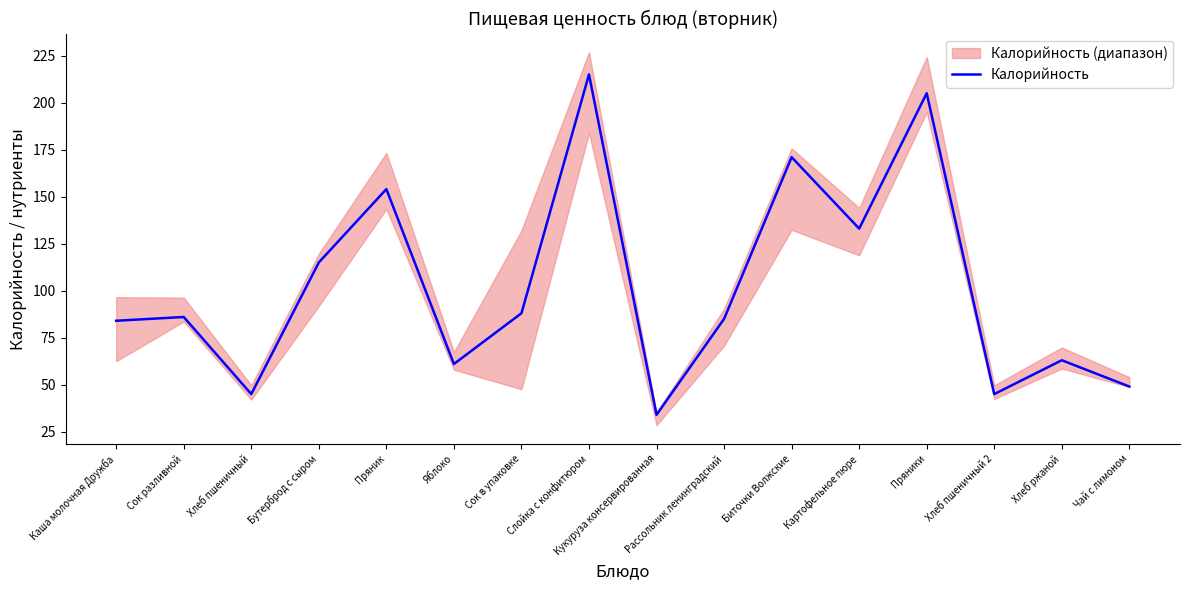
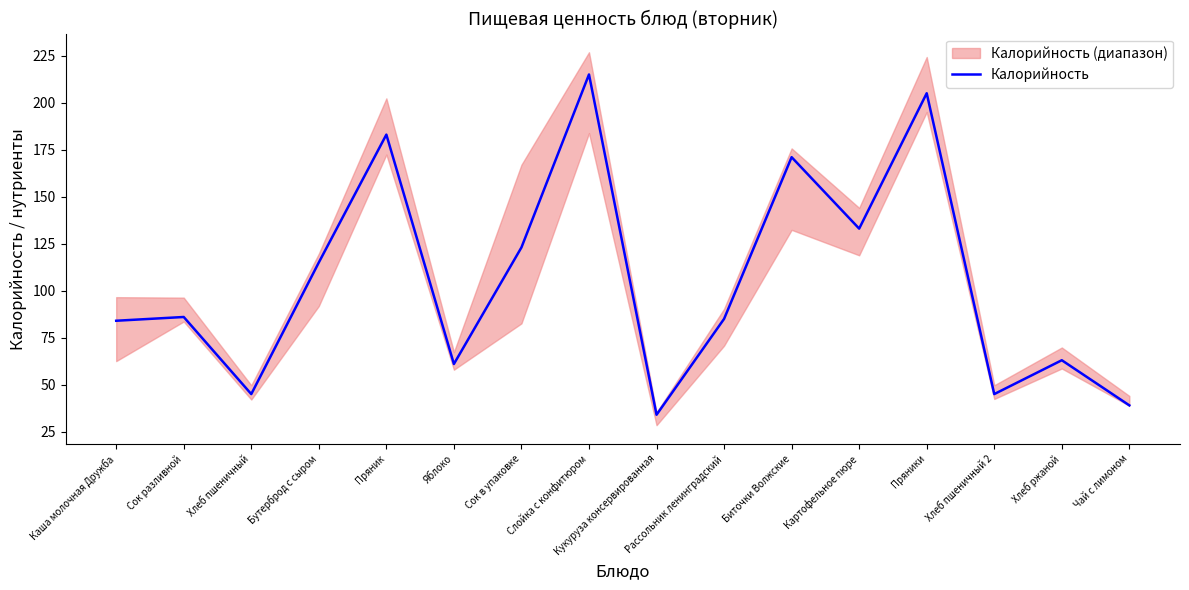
  {
    "Калорийность": {
      "Каша молочная Дружба": 84,
      "Сок разливной": 86,
      "Хлеб пшеничный": 45,
      "Бутерброд с сыром": 115,
-     "Пряник": 154,
+     "Пряник": 183,
      "Яблоко": 61,
-     "Сок в упаковке": 88,
+     "Сок в упаковке": 123,
      "Слойка с конфитюром": 215,
      "Рассольник ленинградский": 85,
      "Биточки Волжские": 171,
      "Картофельное пюре": 133,
      "Пряники": 205,
      "Хлеб пшеничный 2": 45,
      "Хлеб ржаной": 63,
-     "Чай с лимоном": 49
+     "Чай с лимоном": 39
    }
  }
